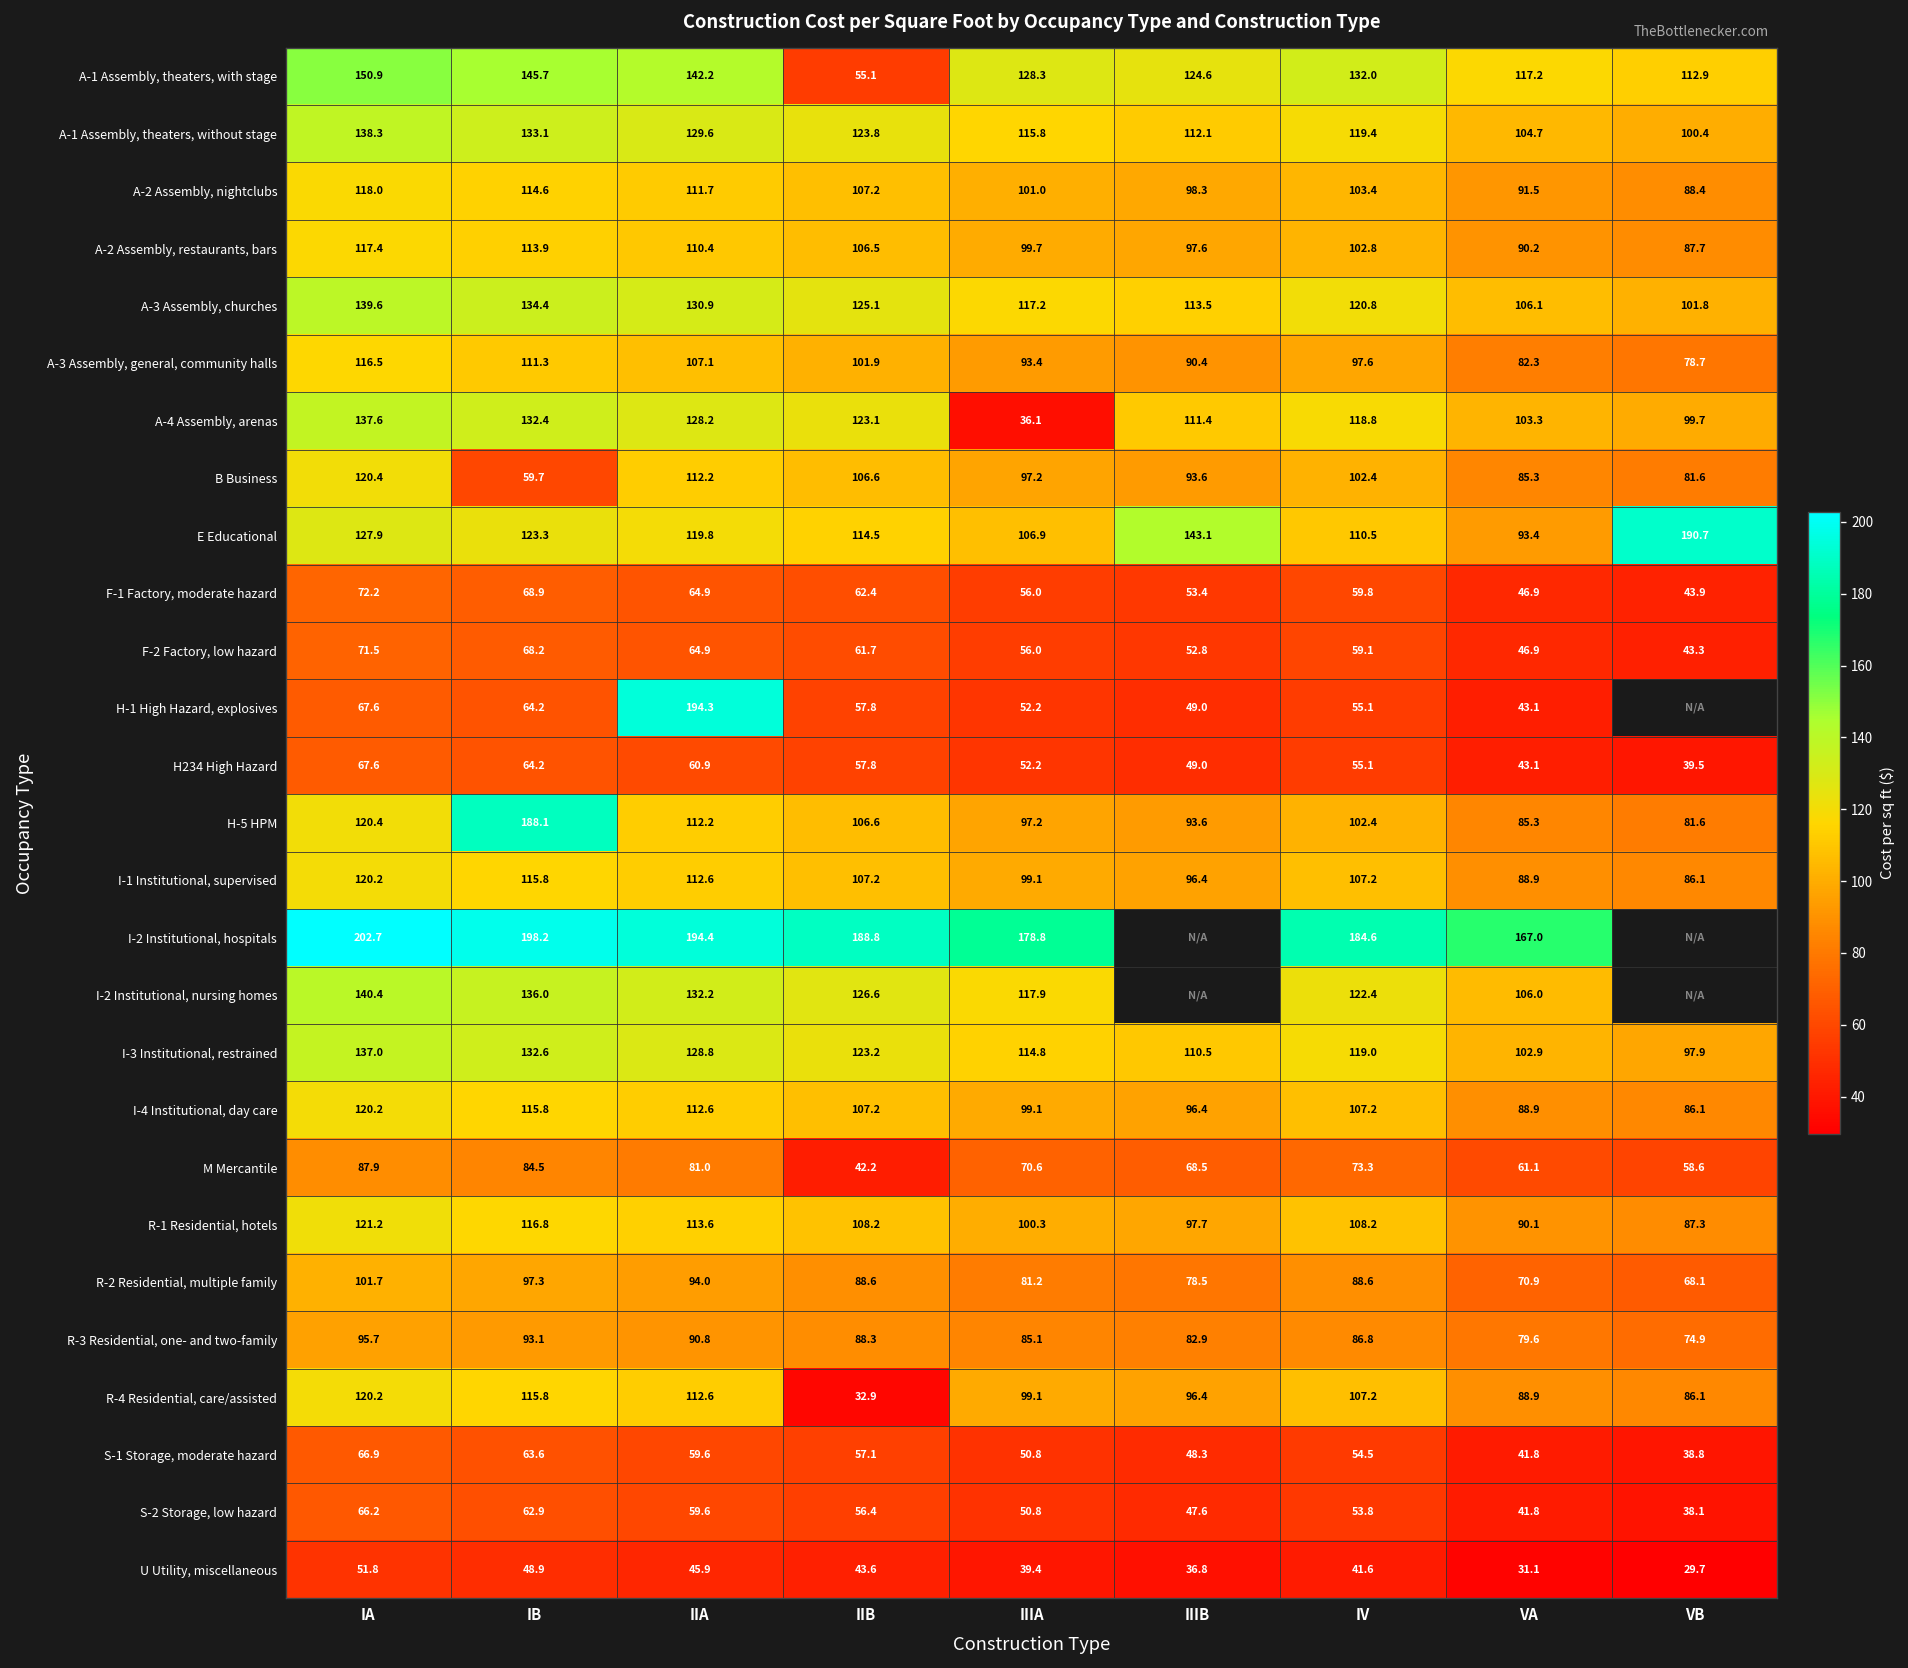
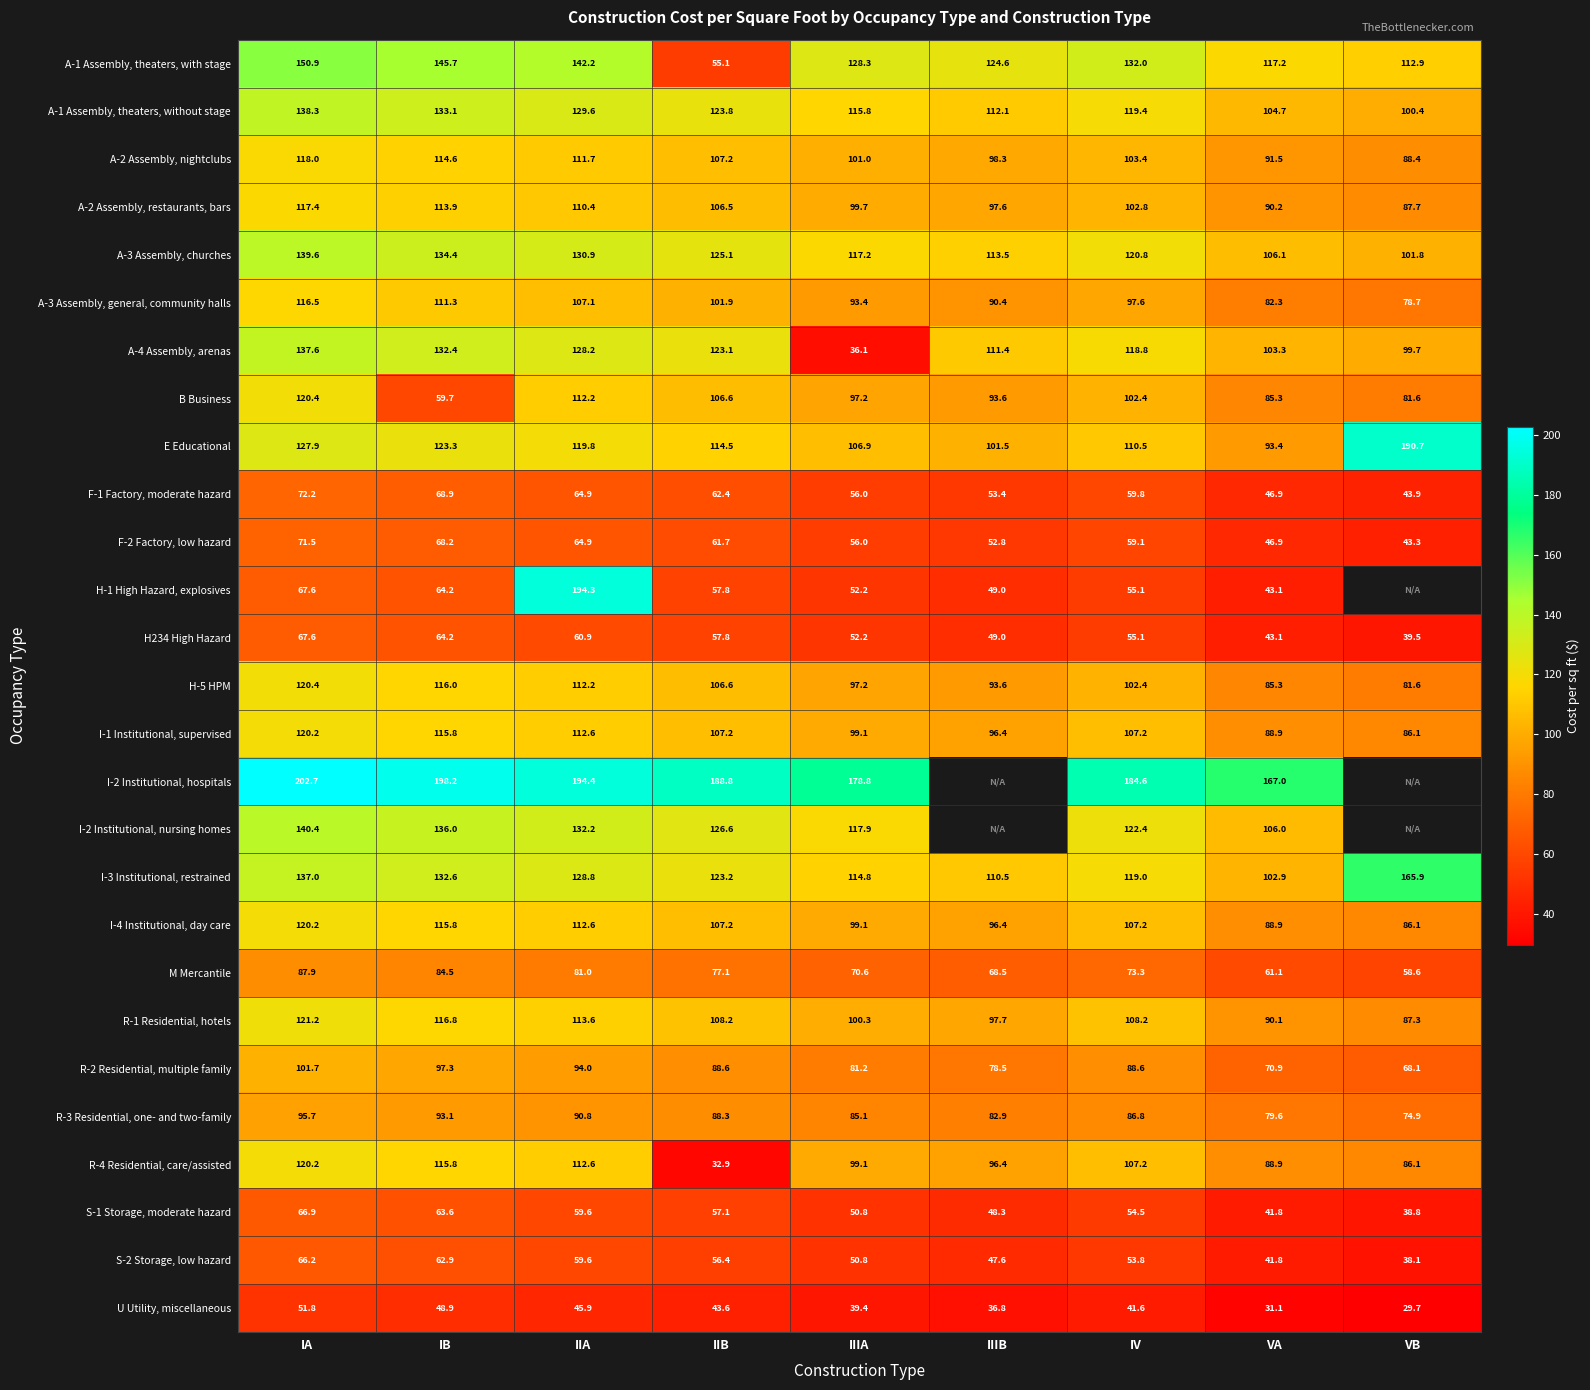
  {
    "E Educational": {
      "IA": 127.9,
      "IB": 123.3,
      "IIA": 119.8,
      "IIB": 114.5,
      "IIIA": 106.9,
-     "IIIB": 143.1,
+     "IIIB": 101.5,
      "IV": 110.5,
      "VA": 93.4,
      "VB": 190.7
    },
    "H-5 HPM": {
      "IA": 120.4,
-     "IB": 188.1,
+     "IB": 116.0,
      "IIA": 112.2,
      "IIB": 106.6,
      "IIIA": 97.2,
      "IIIB": 93.6,
      "IV": 102.4,
      "VA": 85.3,
      "VB": 81.6
    },
    "I-3 Institutional, restrained": {
      "IA": 137.0,
      "IB": 132.6,
      "IIA": 128.8,
      "IIB": 123.2,
      "IIIA": 114.8,
      "IIIB": 110.5,
      "IV": 119.0,
      "VA": 102.9,
-     "VB": 97.9
+     "VB": 165.9
    },
    "M Mercantile": {
      "IA": 87.9,
      "IB": 84.5,
      "IIA": 81.0,
-     "IIB": 42.2,
+     "IIB": 77.1,
      "IIIA": 70.6,
      "IIIB": 68.5,
      "IV": 73.3,
      "VA": 61.1,
      "VB": 58.6
    }
  }
